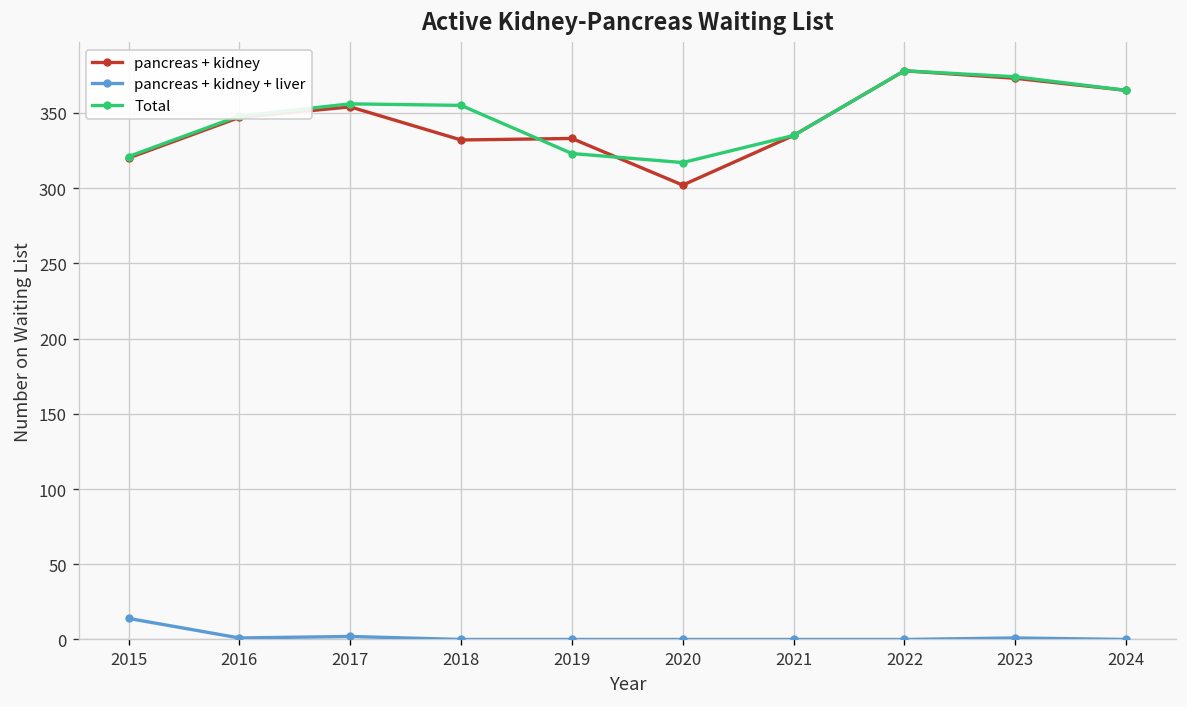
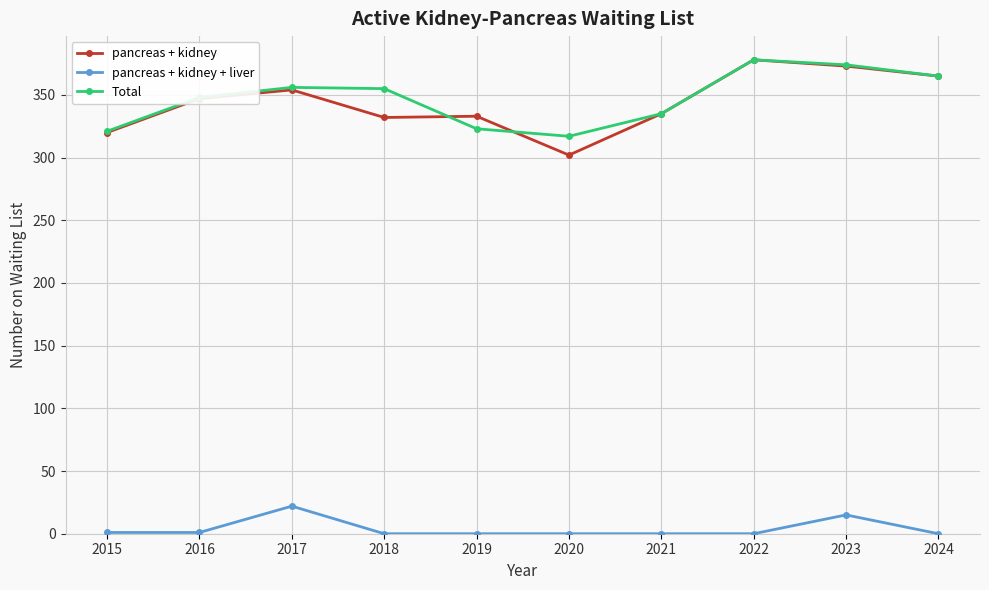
  {
    "pancreas + kidney": {
      "2018": 332,
      "2019": 333,
      "2020": 302
    },
    "pancreas + kidney + liver": {
-     "2015": 14,
+     "2015": 1,
      "2016": 1,
-     "2017": 2,
+     "2017": 22,
      "2018": 0,
      "2019": 0,
      "2020": 0,
      "2021": 0,
      "2022": 0,
-     "2023": 1,
+     "2023": 15,
      "2024": 0
    },
    "Total": {
      "2018": 355,
      "2019": 323,
      "2020": 317
    }
  }
